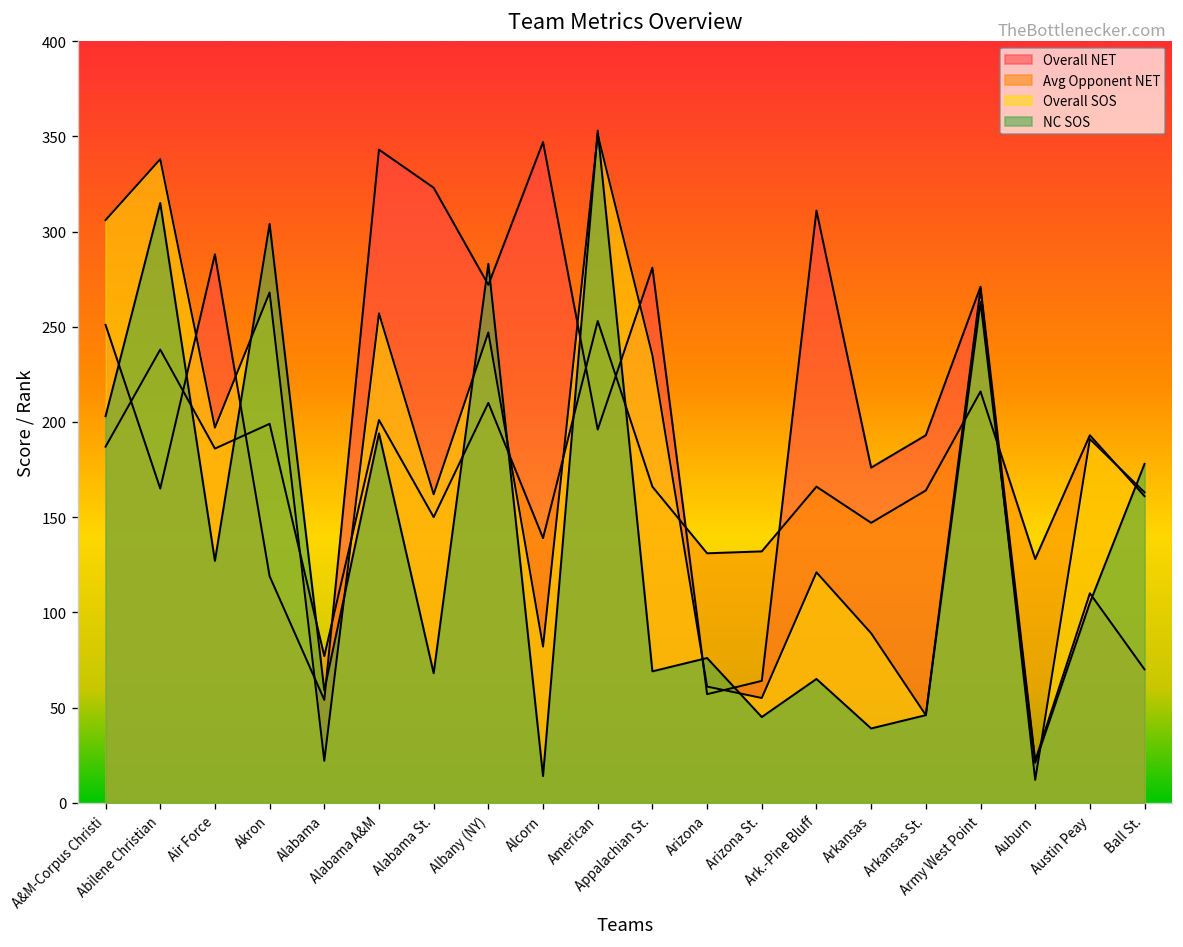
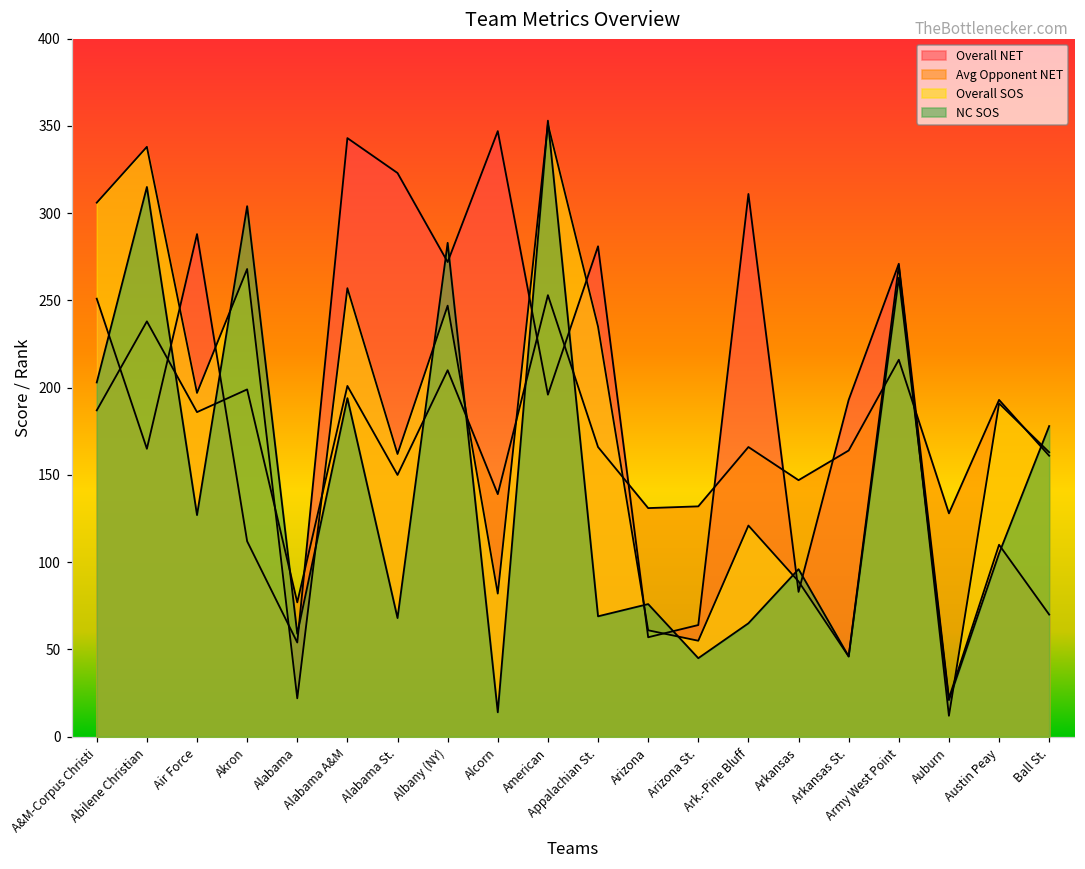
  {
    "Overall NET": {
      "A&M-Corpus Christi": 251,
      "Abilene Christian": 165,
      "Air Force": 288,
-     "Akron": 119,
+     "Akron": 112,
      "Alabama": 54,
      "Alabama A&M": 343,
      "Alabama St.": 323,
      "Albany (NY)": 272,
      "Alcorn": 347,
      "American": 196,
      "Appalachian St.": 281,
      "Arizona": 57,
      "Arizona St.": 64,
      "Ark.-Pine Bluff": 311,
-     "Arkansas": 176,
+     "Arkansas": 83,
      "Arkansas St.": 193,
      "Austin Peay": 110,
      "Ball St.": 70
    },
    "Avg Opponent NET": {
      "A&M-Corpus Christi": 187,
      "Abilene Christian": 238,
      "Air Force": 186,
      "Akron": 199,
      "Alabama": 77,
      "Alabama A&M": 201,
      "Alabama St.": 150,
      "Albany (NY)": 210,
      "Alcorn": 139,
      "American": 253,
      "Appalachian St.": 166,
      "Arizona": 131,
      "Arizona St.": 132,
      "Ark.-Pine Bluff": 166,
      "Arkansas": 147,
      "Arkansas St.": 164,
      "Army West Point": 216,
      "Auburn": 128,
      "Austin Peay": 193,
      "Ball St.": 161
    },
    "Overall SOS": {
      "A&M-Corpus Christi": 306,
      "Abilene Christian": 338,
      "Air Force": 197,
      "Akron": 268,
      "Alabama": 22,
      "Alabama A&M": 257,
      "Alabama St.": 162,
      "Albany (NY)": 247,
      "Alcorn": 82,
      "American": 351,
      "Appalachian St.": 235,
      "Arizona": 61,
      "Arizona St.": 55,
      "Ark.-Pine Bluff": 121,
      "Arkansas": 89,
      "Auburn": 12,
      "Austin Peay": 191,
      "Ball St.": 163
    },
    "NC SOS": {
      "A&M-Corpus Christi": 203,
      "Abilene Christian": 315,
      "Air Force": 127,
      "Akron": 304,
      "Alabama": 59,
      "Alabama A&M": 194,
      "Alabama St.": 68,
      "Albany (NY)": 283,
      "Alcorn": 14,
      "American": 353,
      "Appalachian St.": 69,
      "Arizona": 76,
      "Arizona St.": 45,
      "Ark.-Pine Bluff": 65,
-     "Arkansas": 39,
+     "Arkansas": 96,
      "Army West Point": 263,
      "Austin Peay": 105,
      "Ball St.": 178
    }
  }
